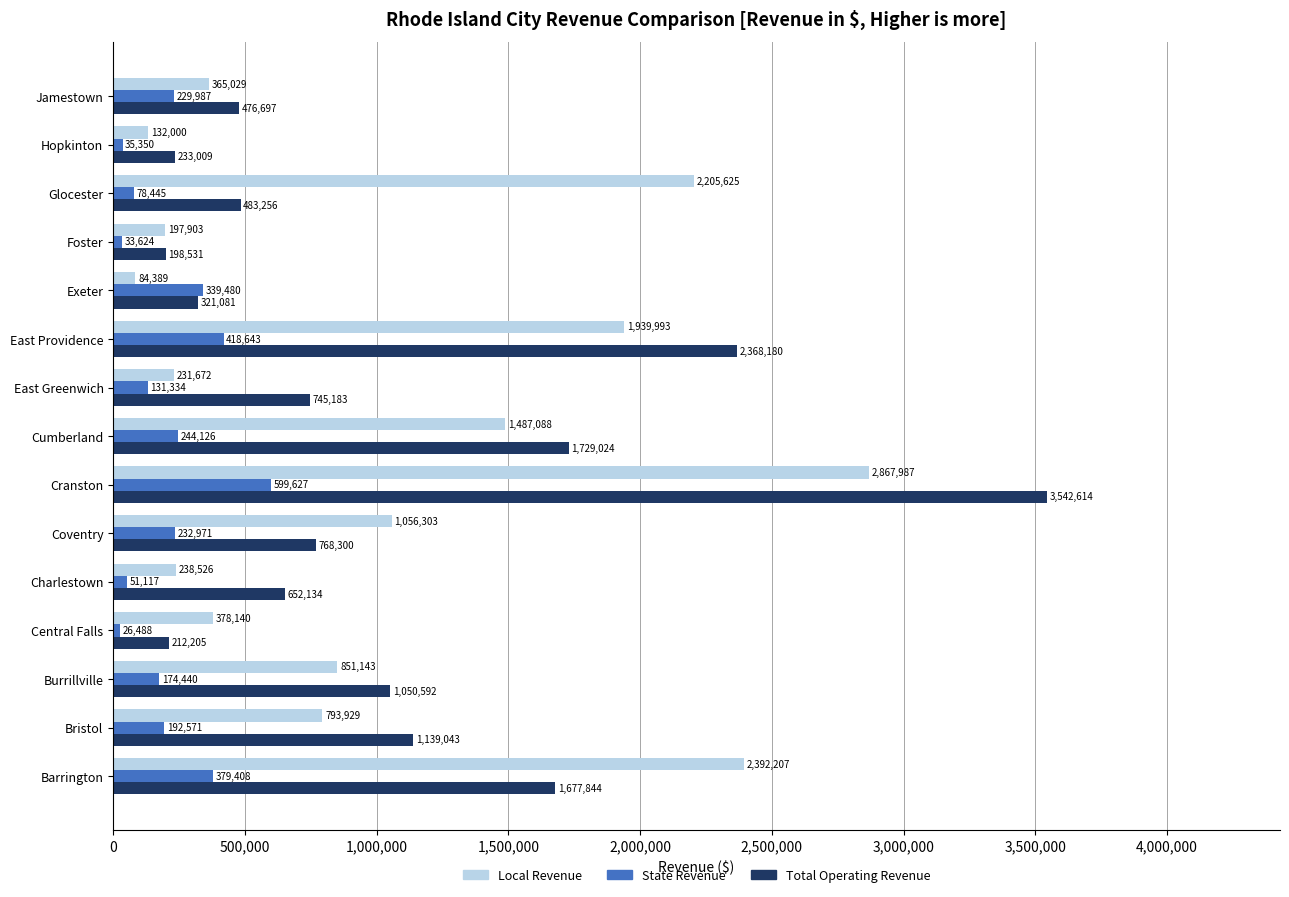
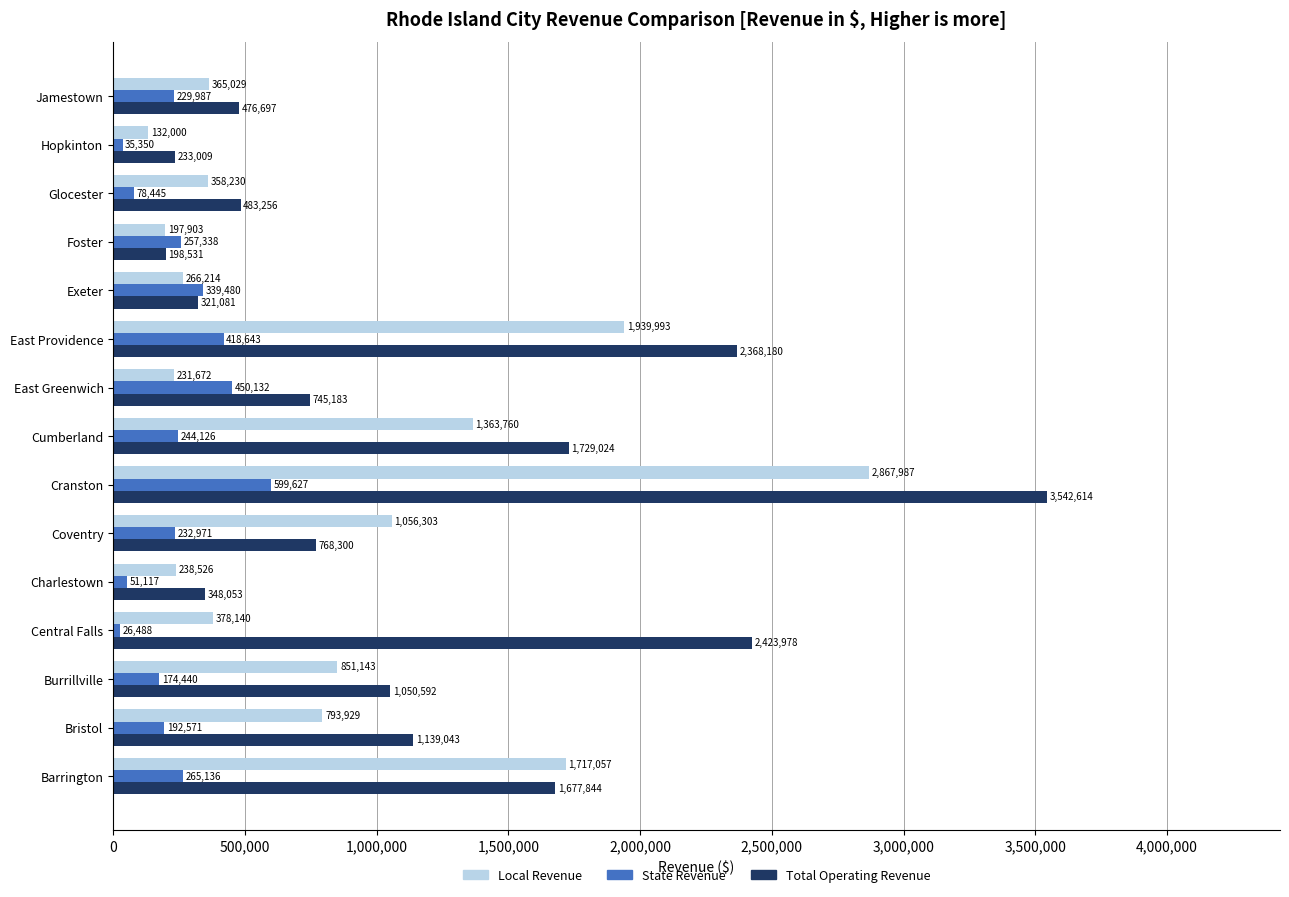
  {
    "Local Revenue": {
      "Jamestown": "365,029",
      "Hopkinton": "132,000",
-     "Glocester": "2,205,625",
+     "Glocester": "358,230",
      "Foster": "197,903",
-     "Exeter": "84,389",
+     "Exeter": "266,214",
      "East Providence": "1,939,993",
      "East Greenwich": "231,672",
-     "Cumberland": "1,487,088",
+     "Cumberland": "1,363,760",
      "Cranston": "2,867,987",
      "Coventry": "1,056,303",
      "Charlestown": "238,526",
      "Central Falls": "378,140",
      "Burrillville": "851,143",
      "Bristol": "793,929",
-     "Barrington": "2,392,207"
+     "Barrington": "1,717,057"
    },
    "State Revenue": {
      "Jamestown": "229,987",
      "Hopkinton": "35,350",
      "Glocester": "78,445",
-     "Foster": "33,624",
+     "Foster": "257,338",
      "Exeter": "339,480",
      "East Providence": "418,643",
-     "East Greenwich": "131,334",
+     "East Greenwich": "450,132",
      "Cumberland": "244,126",
      "Cranston": "599,627",
      "Coventry": "232,971",
      "Charlestown": "51,117",
      "Central Falls": "26,488",
      "Burrillville": "174,440",
      "Bristol": "192,571",
-     "Barrington": "379,408"
+     "Barrington": "265,136"
    },
    "Total Operating Revenue": {
      "Jamestown": "476,697",
      "Hopkinton": "233,009",
      "Glocester": "483,256",
      "Foster": "198,531",
      "Exeter": "321,081",
      "East Providence": "2,368,180",
      "East Greenwich": "745,183",
      "Cumberland": "1,729,024",
      "Cranston": "3,542,614",
      "Coventry": "768,300",
-     "Charlestown": "652,134",
-     "Central Falls": "212,205",
+     "Charlestown": "348,053",
+     "Central Falls": "2,423,978",
      "Burrillville": "1,050,592",
      "Bristol": "1,139,043",
      "Barrington": "1,677,844"
    }
  }
